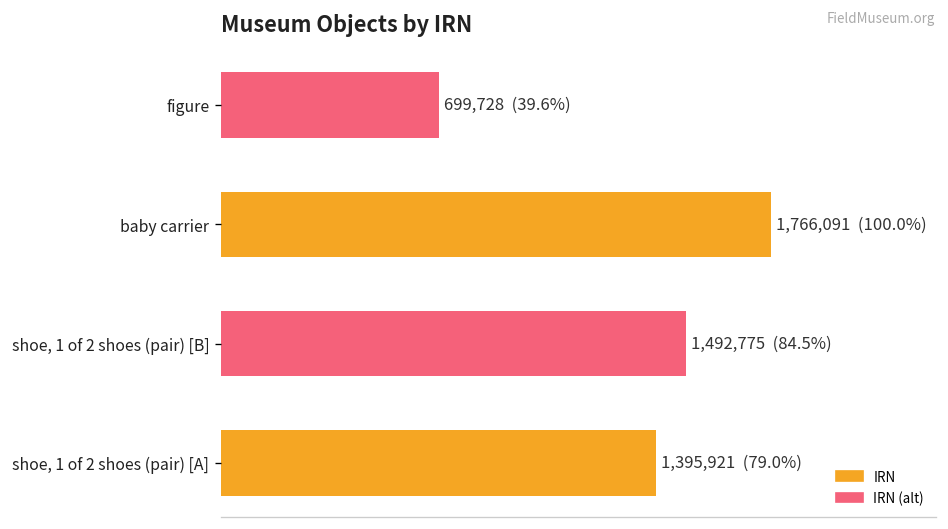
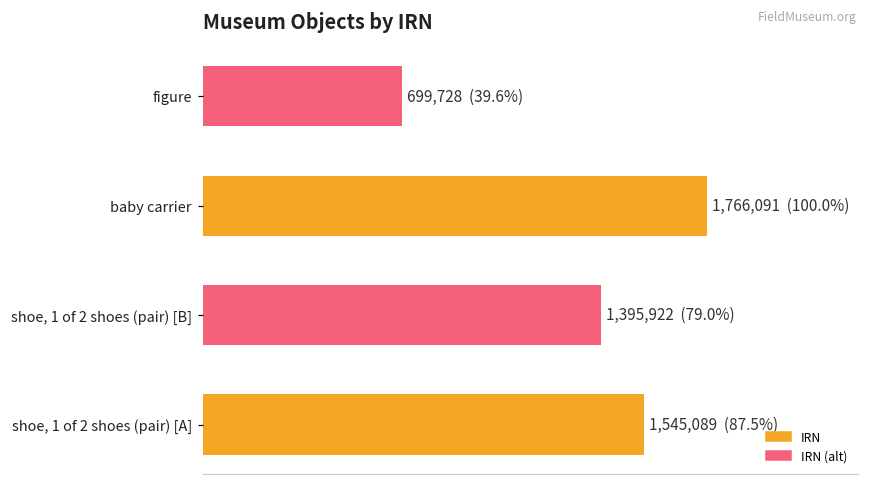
  {
    "figure": "(39.6%)",
    "baby carrier": "(100.0%)",
-   "shoe, 1 of 2 shoes (pair) [B]": "1,492,775 (84.5%)",
-   "shoe, 1 of 2 shoes (pair) [A]": "1,395,921 (79.0%)"
+   "shoe, 1 of 2 shoes (pair) [B]": "1,395,922 (79.0%)",
+   "shoe, 1 of 2 shoes (pair) [A]": "1,545,089 (87.5%)"
  }
